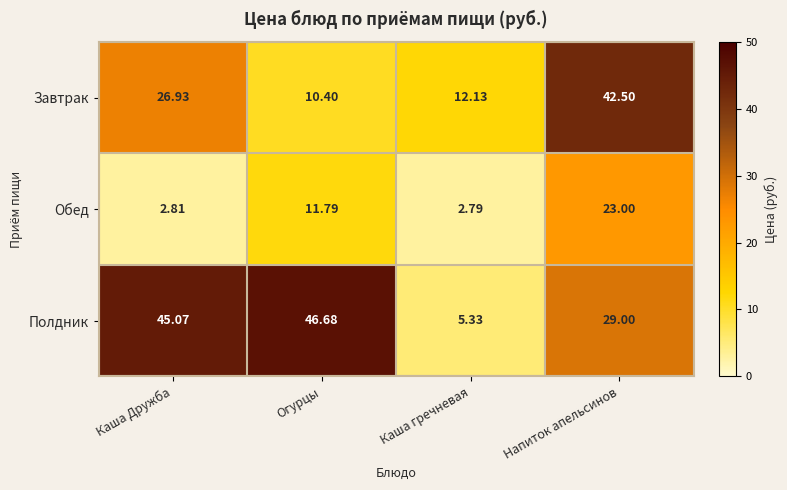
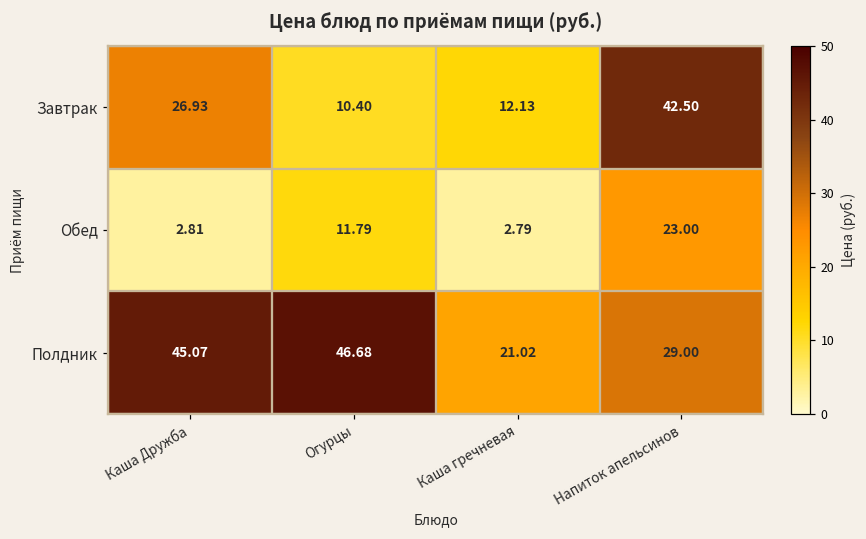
  {
    "Завтрак": {
      "Каша Дружба": 26.93,
      "Огурцы": 10.40,
      "Каша гречневая": 12.13,
      "Напиток апельсинов": 42.50
    },
    "Обед": {
      "Каша Дружба": 2.81,
      "Огурцы": 11.79,
      "Каша гречневая": 2.79,
      "Напиток апельсинов": 23.00
    },
    "Полдник": {
      "Каша Дружба": 45.07,
      "Огурцы": 46.68,
-     "Каша гречневая": 5.33,
+     "Каша гречневая": 21.02,
      "Напиток апельсинов": 29.00
    }
  }
